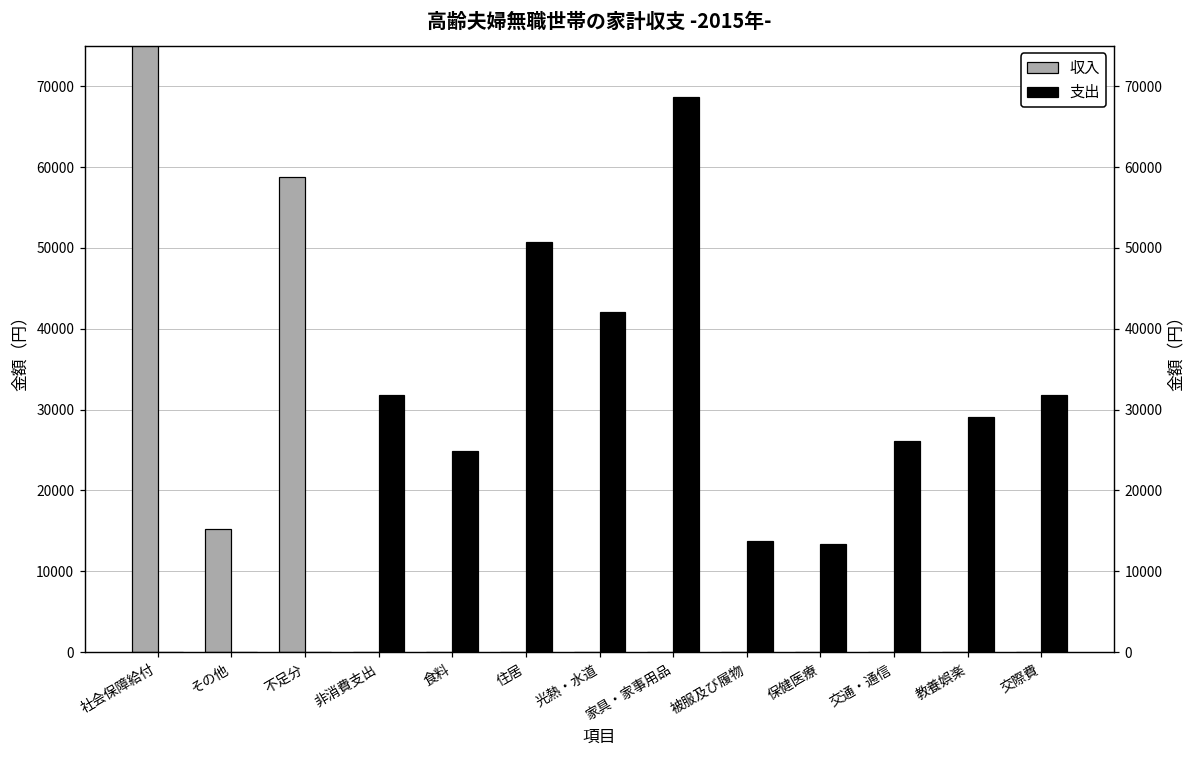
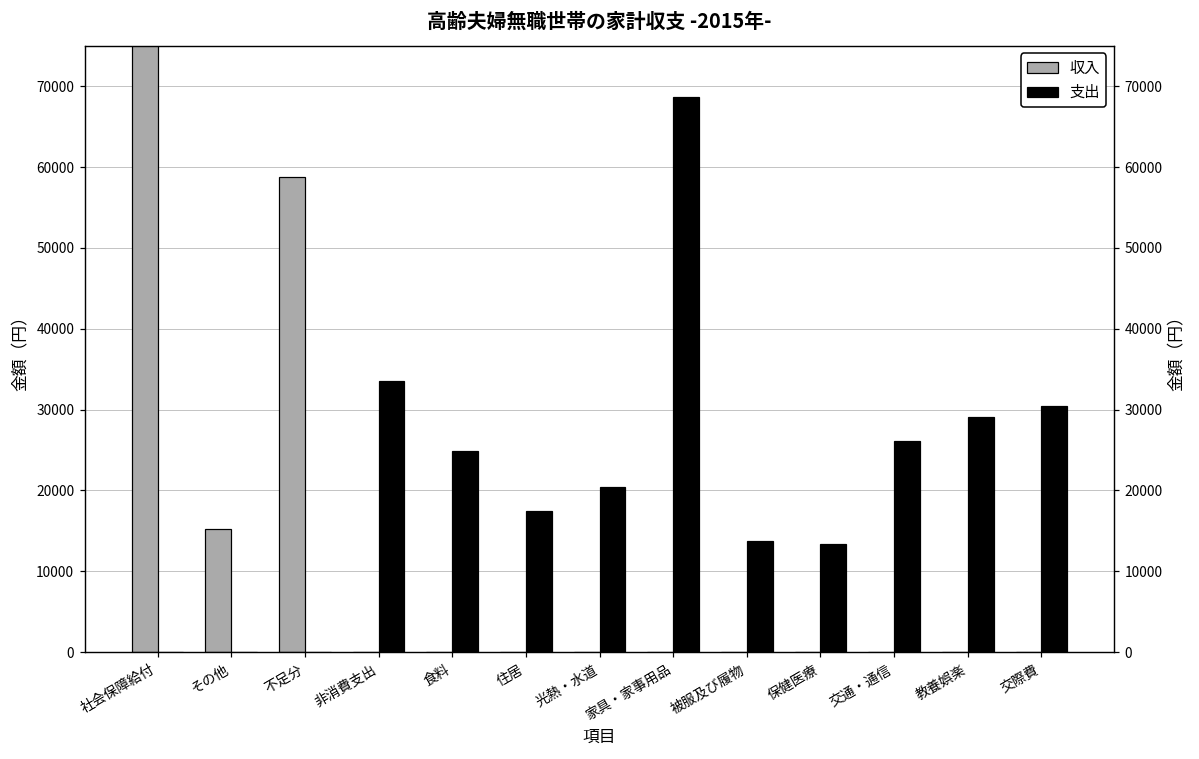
  {
    "収入": {
      "その他": 15000,
      "不足分": 59000,
      "非消費支出": 0,
      "食料": 0,
      "住居": 0,
      "光熱・水道": 0,
      "家具・家事用品": 0,
      "被服及び履物": 0,
      "保健医療": 0,
      "交通・通信": 0,
      "教養娯楽": 0,
      "交際費": 0
    },
    "支出": {
      "社会保障給付": 0,
      "その他": 0,
      "不足分": 0,
-     "非消費支出": 32000,
+     "非消費支出": 34000,
      "食料": 25000,
-     "住居": 51000,
-     "光熱・水道": 42000,
+     "住居": 18000,
+     "光熱・水道": 20000,
      "家具・家事用品": 69000,
      "被服及び履物": 14000,
      "保健医療": 13000,
      "交通・通信": 26000,
      "教養娯楽": 29000,
-     "交際費": 32000
+     "交際費": 30000
    }
  }
